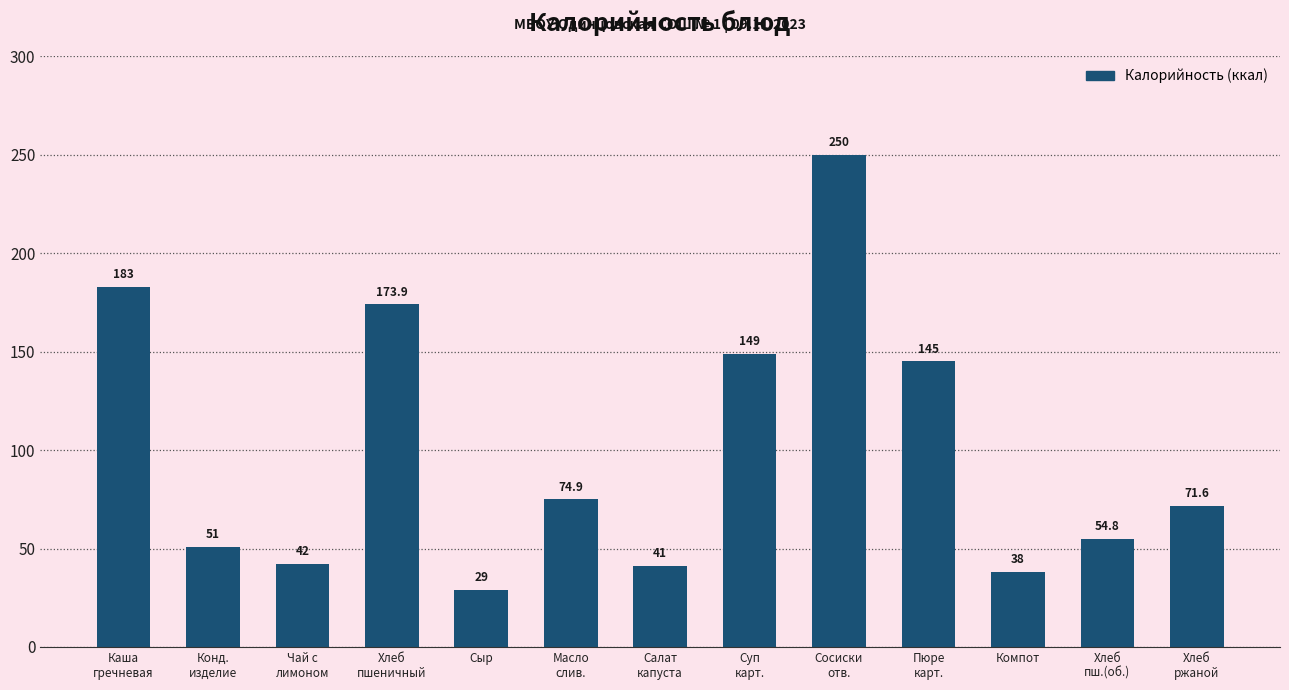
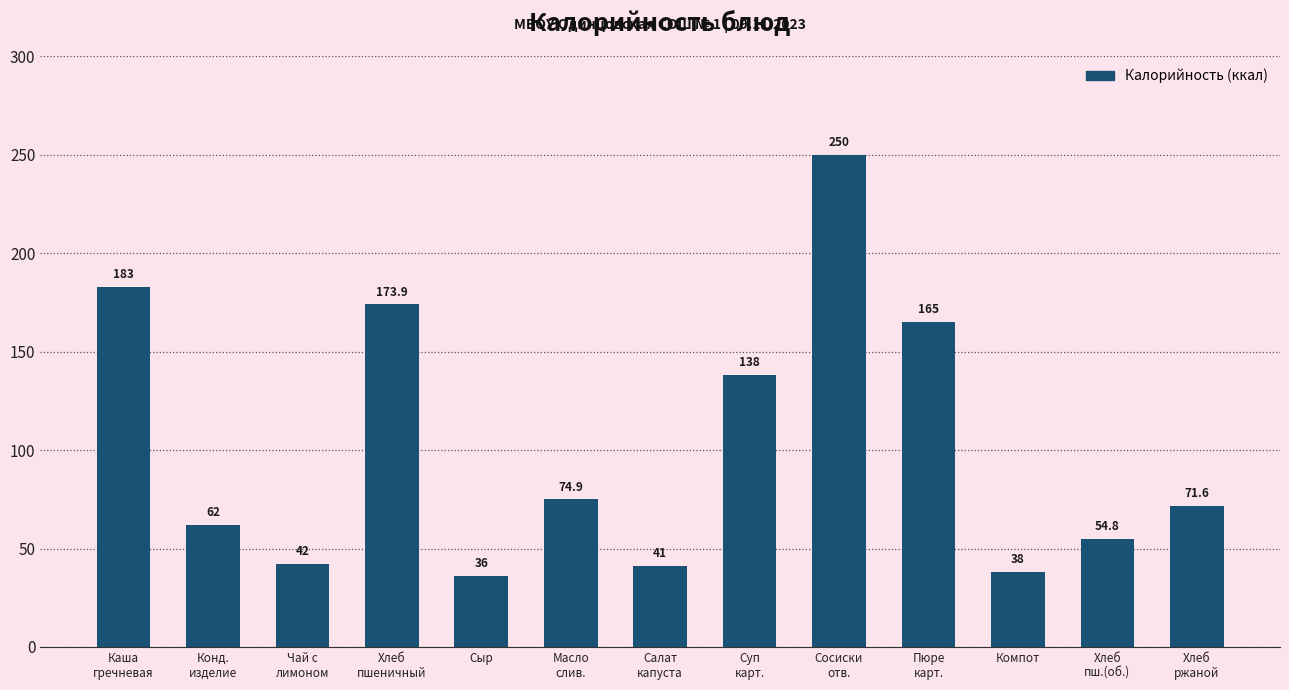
  {
    "Каша гречневая": 183,
-   "Конд. изделие": 51,
+   "Конд. изделие": 62,
    "Чай с лимоном": 42,
    "Хлеб пшеничный": 173.9,
-   "Сыр": 29,
+   "Сыр": 36,
    "Масло слив.": 74.9,
    "Салат капуста": 41,
-   "Суп карт.": 149,
+   "Суп карт.": 138,
    "Сосиски отв.": 250,
-   "Пюре карт.": 145,
+   "Пюре карт.": 165,
    "Компот": 38,
    "Хлеб пш.(об.)": 54.8,
    "Хлеб ржаной": 71.6
  }
